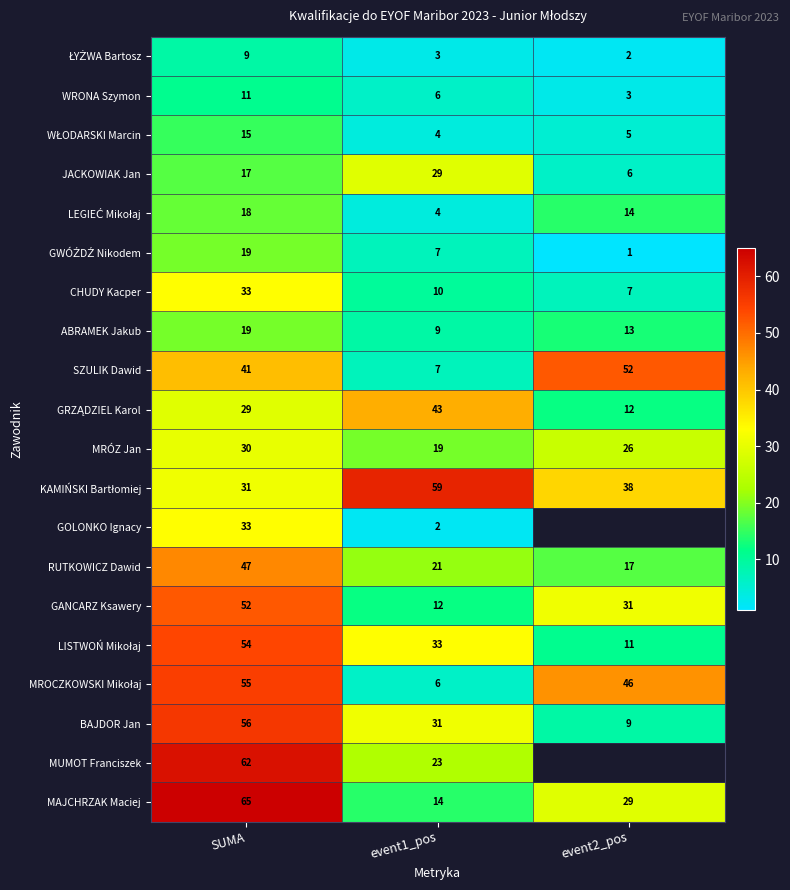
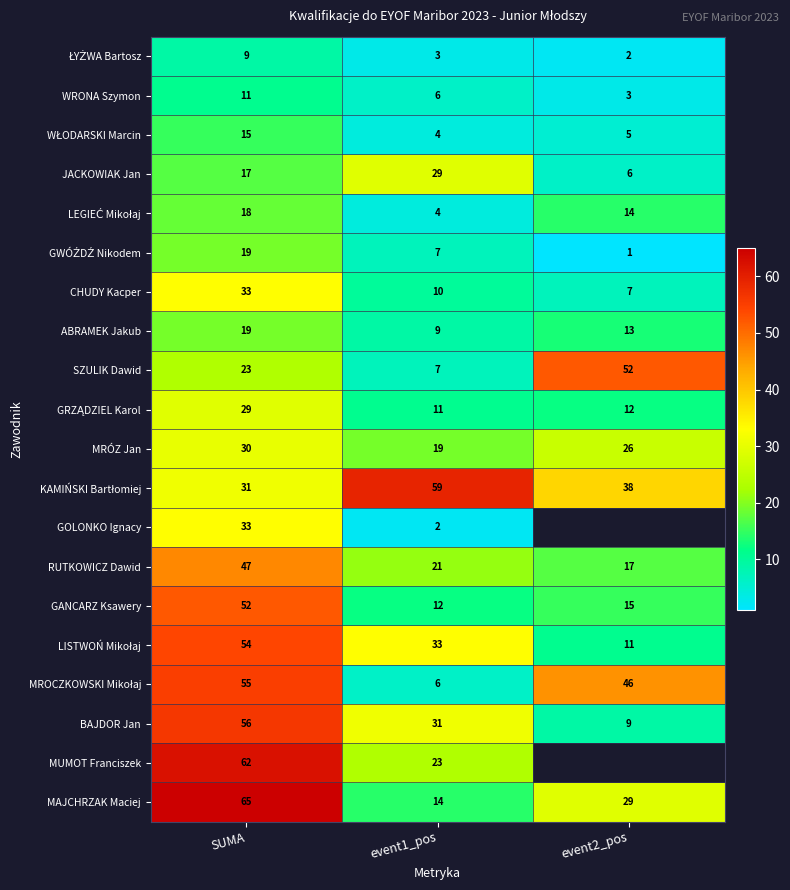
  {
    "ŁYŻWA Bartosz": {
      "SUMA": 9,
      "event1_pos": 3,
      "event2_pos": 2
    },
    "WRONA Szymon": {
      "SUMA": 11,
      "event1_pos": 6,
      "event2_pos": 3
    },
    "WŁODARSKI Marcin": {
      "SUMA": 15,
      "event1_pos": 4,
      "event2_pos": 5
    },
    "JACKOWIAK Jan": {
      "SUMA": 17,
      "event1_pos": 29,
      "event2_pos": 6
    },
    "LEGIEĆ Mikołaj": {
      "SUMA": 18,
      "event1_pos": 4,
      "event2_pos": 14
    },
    "GWÓŹDŹ Nikodem": {
      "SUMA": 19,
      "event1_pos": 7,
      "event2_pos": 1
    },
    "CHUDY Kacper": {
      "SUMA": 33,
      "event1_pos": 10,
      "event2_pos": 7
    },
    "ABRAMEK Jakub": {
      "SUMA": 19,
      "event1_pos": 9,
      "event2_pos": 13
    },
    "SZULIK Dawid": {
-     "SUMA": 41,
+     "SUMA": 23,
      "event1_pos": 7,
      "event2_pos": 52
    },
    "GRZĄDZIEL Karol": {
      "SUMA": 29,
-     "event1_pos": 43,
+     "event1_pos": 11,
      "event2_pos": 12
    },
    "MRÓZ Jan": {
      "SUMA": 30,
      "event1_pos": 19,
      "event2_pos": 26
    },
    "KAMIŃSKI Bartłomiej": {
      "SUMA": 31,
      "event1_pos": 59,
      "event2_pos": 38
    },
    "GOLONKO Ignacy": {
      "SUMA": 33,
      "event1_pos": 2
    },
    "RUTKOWICZ Dawid": {
      "SUMA": 47,
      "event1_pos": 21,
      "event2_pos": 17
    },
    "GANCARZ Ksawery": {
      "SUMA": 52,
      "event1_pos": 12,
-     "event2_pos": 31
+     "event2_pos": 15
    },
    "LISTWOŃ Mikołaj": {
      "SUMA": 54,
      "event1_pos": 33,
      "event2_pos": 11
    },
    "MROCZKOWSKI Mikołaj": {
      "SUMA": 55,
      "event1_pos": 6,
      "event2_pos": 46
    },
    "BAJDOR Jan": {
      "SUMA": 56,
      "event1_pos": 31,
      "event2_pos": 9
    },
    "MUMOT Franciszek": {
      "SUMA": 62,
      "event1_pos": 23
    },
    "MAJCHRZAK Maciej": {
      "SUMA": 65,
      "event1_pos": 14,
      "event2_pos": 29
    }
  }
